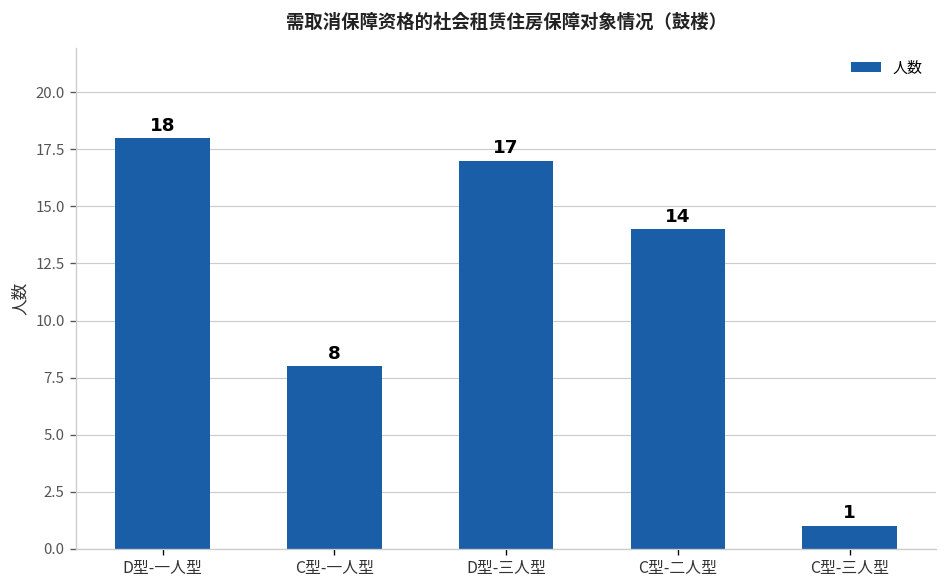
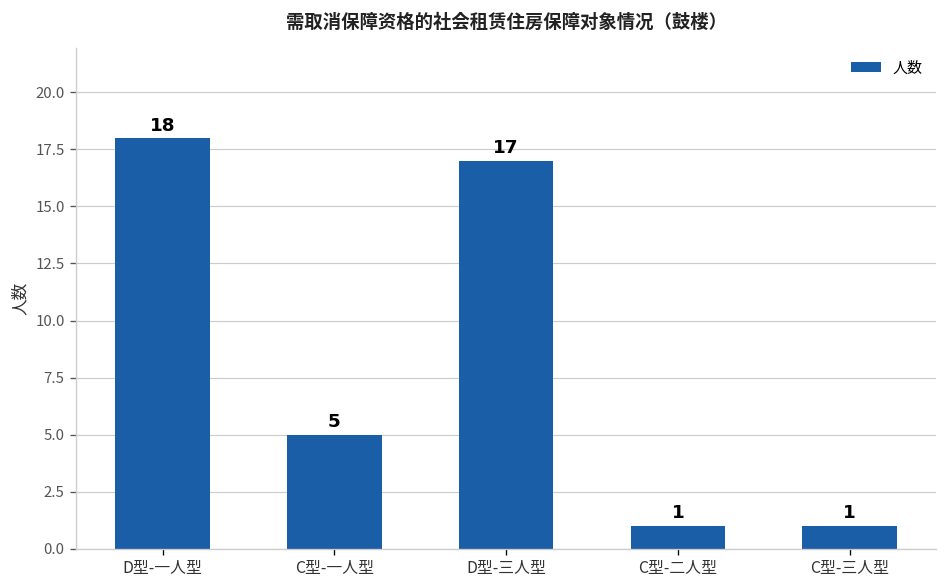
  {
    "D型-一人型": 18,
-   "C型-一人型": 8,
+   "C型-一人型": 5,
    "D型-三人型": 17,
-   "C型-二人型": 14,
+   "C型-二人型": 1,
    "C型-三人型": 1
  }
